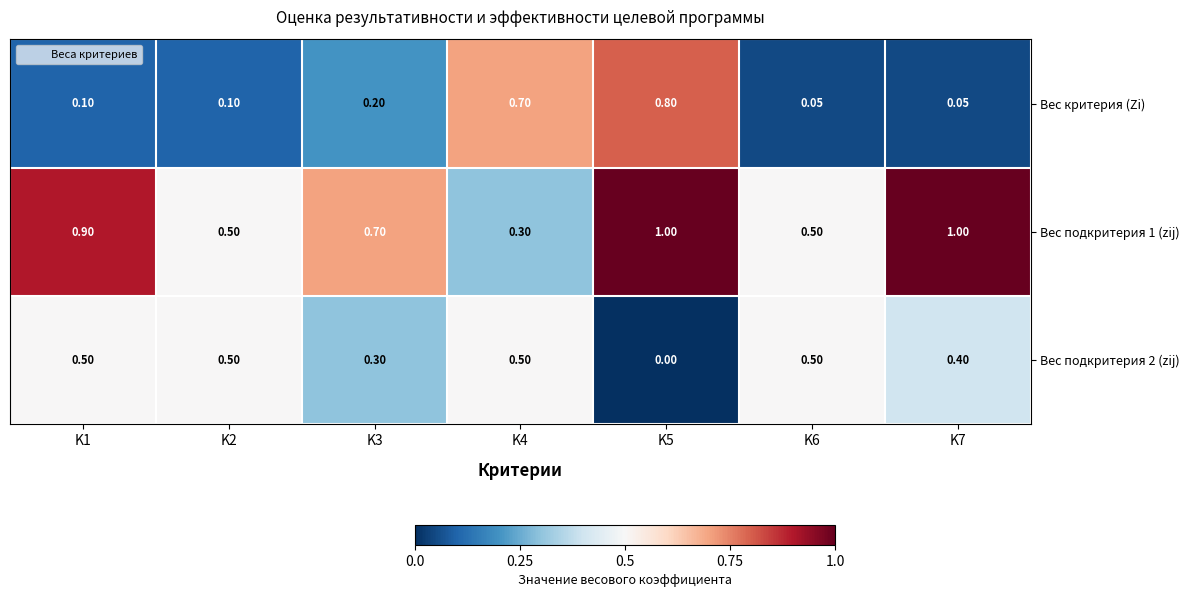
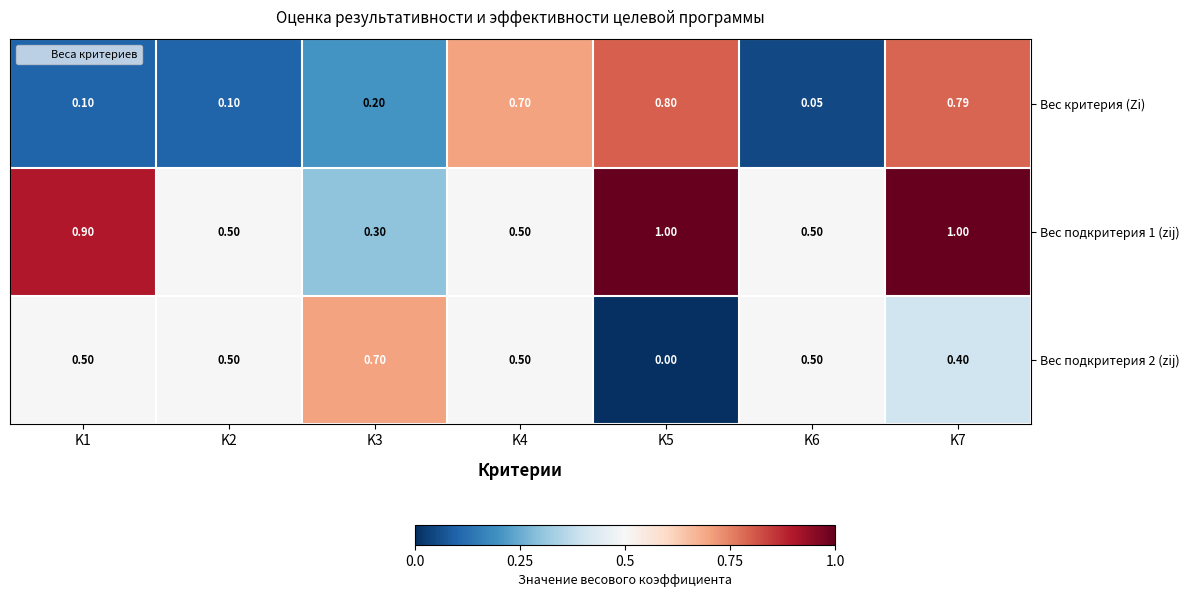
  {
    "Вес критерия (Zi)": {
      "K1": 0.10,
      "K2": 0.10,
      "K3": 0.20,
      "K4": 0.70,
      "K5": 0.80,
      "K6": 0.05,
-     "K7": 0.05
+     "K7": 0.79
    },
    "Вес подкритерия 1 (zij)": {
      "K1": 0.90,
      "K2": 0.50,
-     "K3": 0.70,
-     "K4": 0.30,
+     "K3": 0.30,
+     "K4": 0.50,
      "K5": 1.00,
      "K6": 0.50,
      "K7": 1.00
    },
    "Вес подкритерия 2 (zij)": {
      "K1": 0.50,
      "K2": 0.50,
-     "K3": 0.30,
+     "K3": 0.70,
      "K4": 0.50,
      "K5": 0.00,
      "K6": 0.50,
      "K7": 0.40
    }
  }
